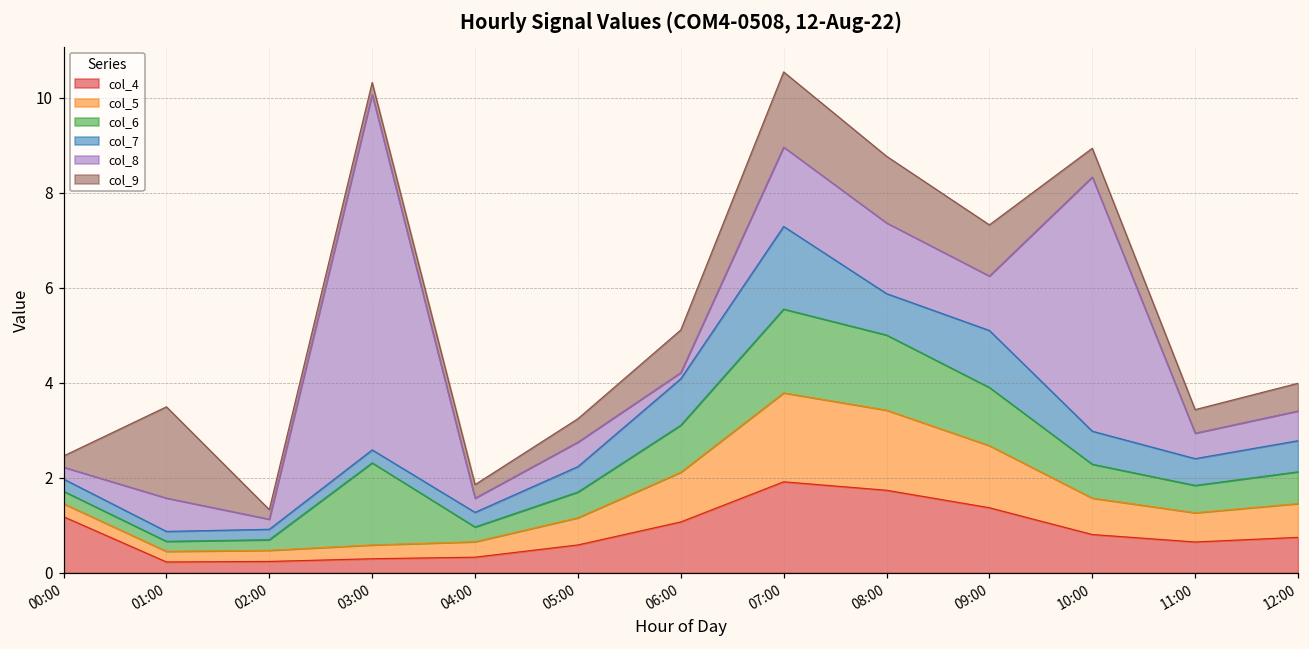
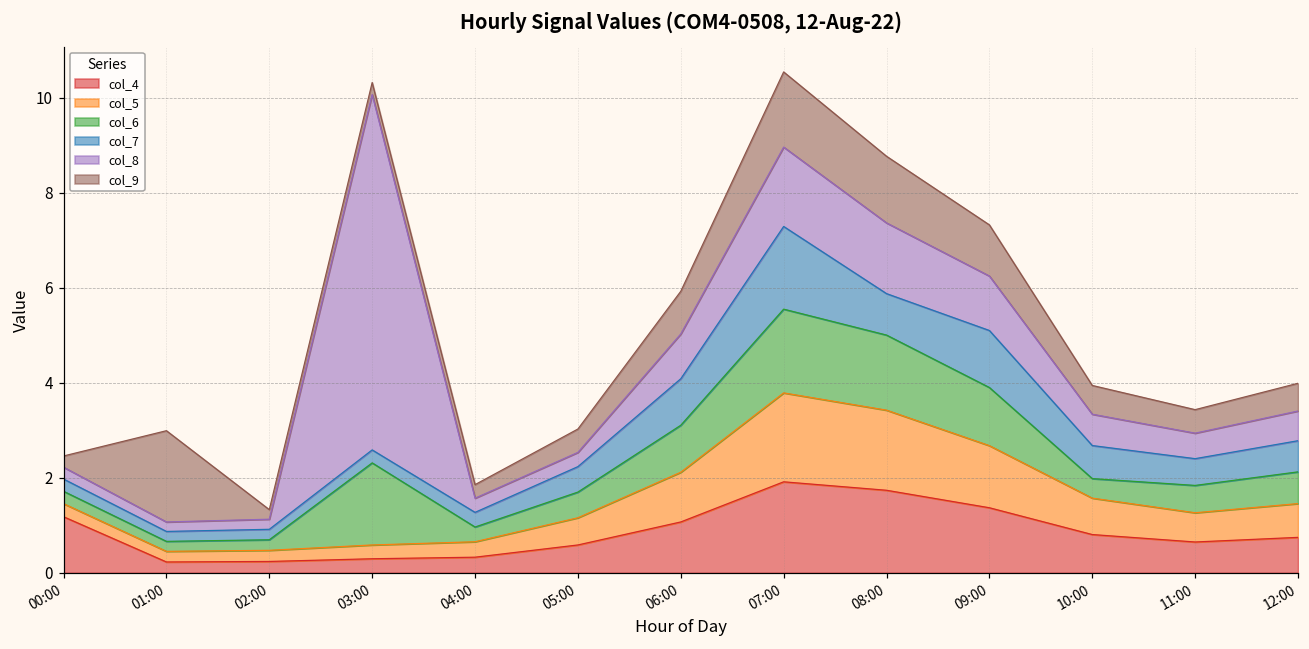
  {
    "col_4": {
      "00:00": 1.2,
      "01:00": 0.2,
      "02:00": 0.2,
      "03:00": 0.3,
      "04:00": 0.3,
      "05:00": 0.6,
      "06:00": 1.1,
      "07:00": 1.9,
      "08:00": 1.7,
      "09:00": 1.4,
      "10:00": 0.8,
      "11:00": 0.6,
      "12:00": 0.7
    },
    "col_5": {
      "00:00": 0.3,
      "01:00": 0.2,
      "02:00": 0.2,
      "03:00": 0.3,
      "04:00": 0.3,
      "05:00": 0.6,
      "06:00": 1.0,
      "07:00": 1.9,
      "08:00": 1.7,
      "09:00": 1.3,
      "10:00": 0.8,
      "11:00": 0.6,
      "12:00": 0.7
    },
    "col_6": {
      "00:00": 0.3,
      "01:00": 0.2,
      "02:00": 0.2,
      "03:00": 1.7,
      "04:00": 0.3,
      "05:00": 0.5,
      "06:00": 1.0,
      "07:00": 1.8,
      "08:00": 1.6,
      "09:00": 1.2,
-     "10:00": 0.7,
+     "10:00": 0.4,
      "11:00": 0.6,
      "12:00": 0.7
    },
    "col_7": {
      "00:00": 0.3,
      "01:00": 0.2,
      "02:00": 0.2,
      "03:00": 0.3,
      "04:00": 0.3,
      "05:00": 0.5,
      "06:00": 1.0,
      "07:00": 1.7,
      "08:00": 0.9,
      "09:00": 1.2,
      "10:00": 0.7,
      "11:00": 0.6,
      "12:00": 0.7
    },
    "col_8": {
      "00:00": 0.2,
-     "01:00": 0.7,
+     "01:00": 0.2,
      "02:00": 0.2,
      "03:00": 7.5,
      "04:00": 0.3,
-     "05:00": 0.5,
-     "06:00": 0.1,
+     "05:00": 0.3,
+     "06:00": 0.9,
      "07:00": 1.7,
      "08:00": 1.5,
      "09:00": 1.1,
-     "10:00": 5.3,
+     "10:00": 0.7,
      "11:00": 0.5,
      "12:00": 0.6
    },
    "col_9": {
      "00:00": 0.2,
      "01:00": 1.9,
      "02:00": 0.2,
      "03:00": 0.3,
      "04:00": 0.3,
      "05:00": 0.5,
      "06:00": 0.9,
      "07:00": 1.6,
      "08:00": 1.4,
      "09:00": 1.1,
      "10:00": 0.6,
      "11:00": 0.5,
      "12:00": 0.6
    }
  }
